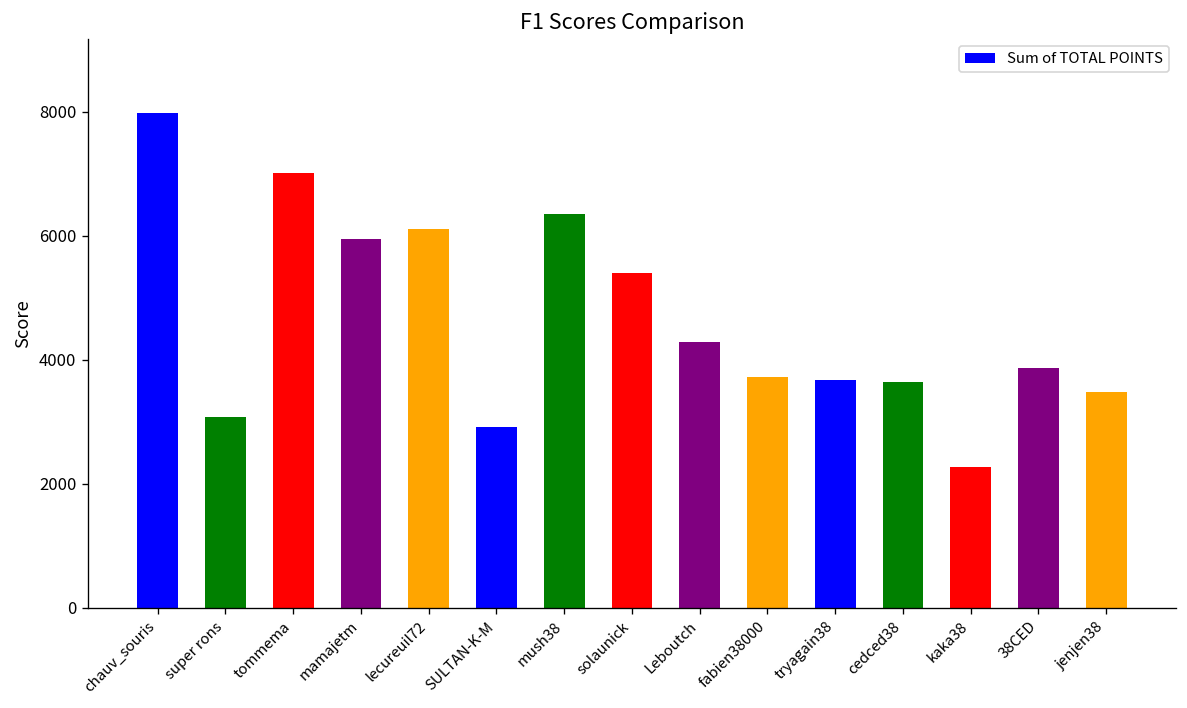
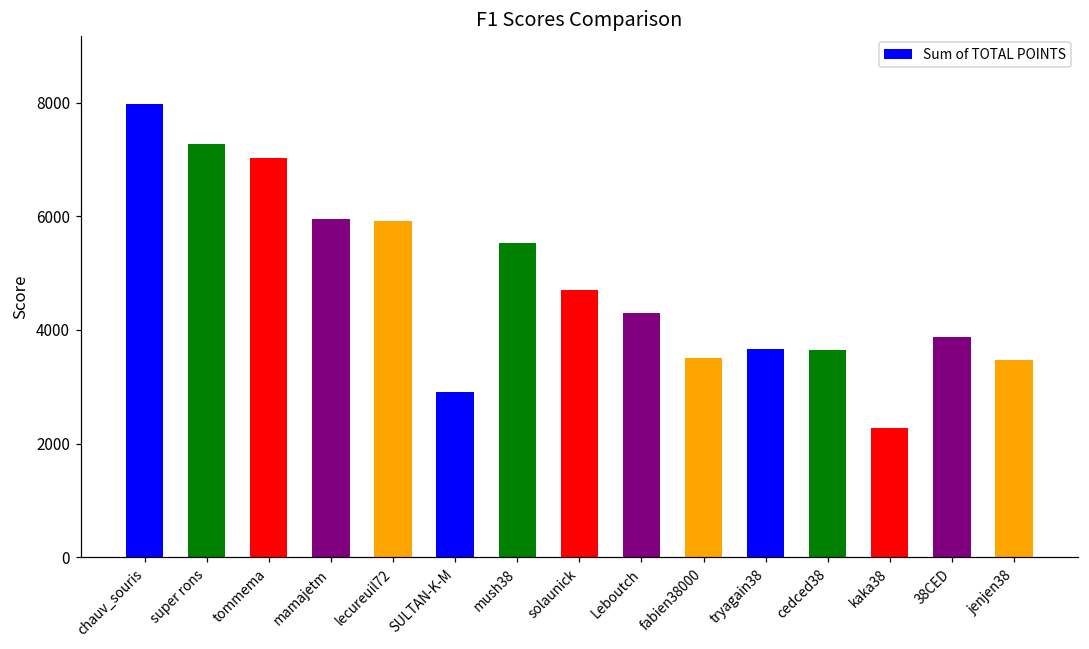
  {
    "chauv_souris": 8000,
-   "super rons": 3100,
+   "super rons": 7300,
    "tommema": 7000,
    "mamajetm": 5900,
-   "lecureuil72": 6100,
+   "lecureuil72": 5900,
    "SULTAN-K-M": 2900,
-   "mush38": 6400,
-   "solaunick": 5400,
+   "mush38": 5500,
+   "solaunick": 4700,
    "Leboutch": 4300,
-   "fabien38000": 3700,
+   "fabien38000": 3500,
    "tryagain38": 3700,
    "cedced38": 3600,
    "kaka38": 2300,
    "38CED": 3900,
    "jenjen38": 3500
  }
